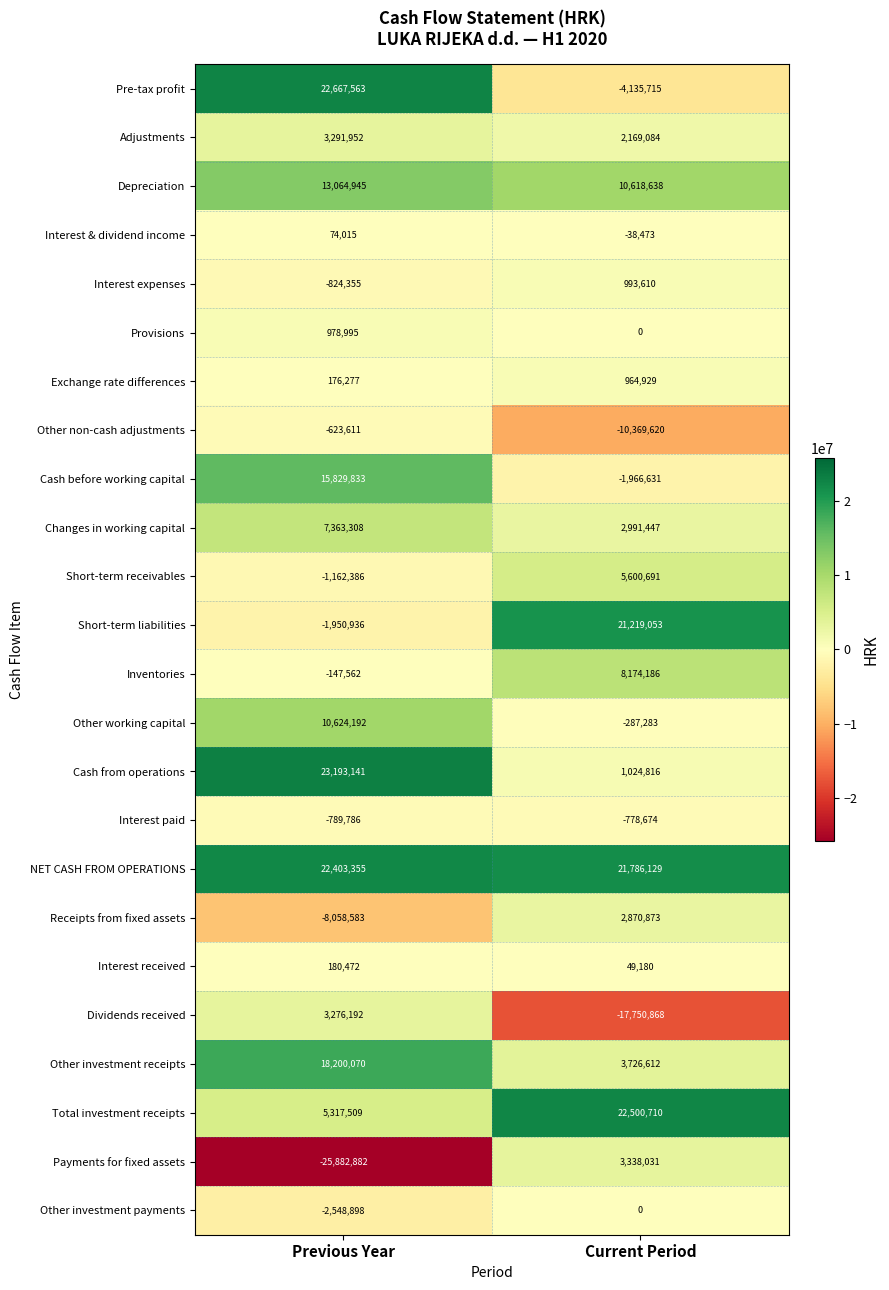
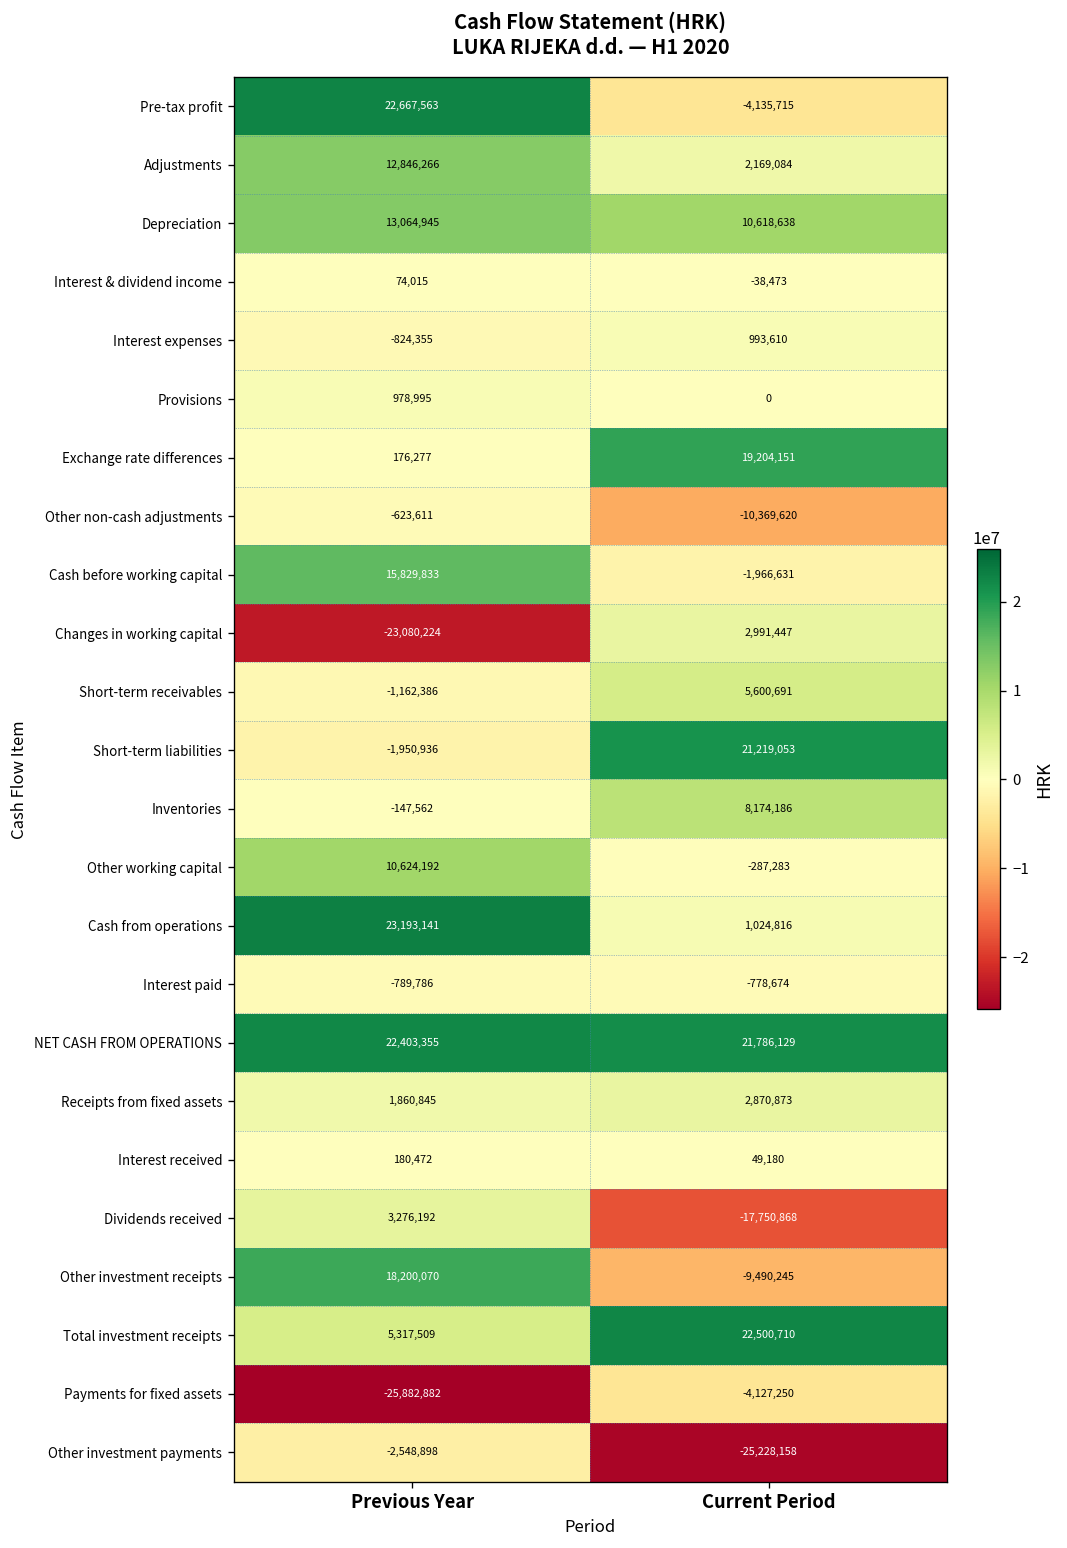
  {
    "Pre-tax profit": {
      "Previous Year": "22,667,563",
      "Current Period": "-4,135,715"
    },
    "Adjustments": {
-     "Previous Year": "3,291,952",
+     "Previous Year": "12,846,266",
      "Current Period": "2,169,084"
    },
    "Depreciation": {
      "Previous Year": "13,064,945",
      "Current Period": "10,618,638"
    },
    "Interest & dividend income": {
      "Previous Year": "74,015",
      "Current Period": "-38,473"
    },
    "Interest expenses": {
      "Previous Year": "-824,355",
      "Current Period": "993,610"
    },
    "Provisions": {
      "Previous Year": "978,995",
      "Current Period": "0"
    },
    "Exchange rate differences": {
      "Previous Year": "176,277",
-     "Current Period": "964,929"
+     "Current Period": "19,204,151"
    },
    "Other non-cash adjustments": {
      "Previous Year": "-623,611",
      "Current Period": "-10,369,620"
    },
    "Cash before working capital": {
      "Previous Year": "15,829,833",
      "Current Period": "-1,966,631"
    },
    "Changes in working capital": {
-     "Previous Year": "7,363,308",
+     "Previous Year": "-23,080,224",
      "Current Period": "2,991,447"
    },
    "Short-term receivables": {
      "Previous Year": "-1,162,386",
      "Current Period": "5,600,691"
    },
    "Short-term liabilities": {
      "Previous Year": "-1,950,936",
      "Current Period": "21,219,053"
    },
    "Inventories": {
      "Previous Year": "-147,562",
      "Current Period": "8,174,186"
    },
    "Other working capital": {
      "Previous Year": "10,624,192",
      "Current Period": "-287,283"
    },
    "Cash from operations": {
      "Previous Year": "23,193,141",
      "Current Period": "1,024,816"
    },
    "Interest paid": {
      "Previous Year": "-789,786",
      "Current Period": "-778,674"
    },
    "NET CASH FROM OPERATIONS": {
      "Previous Year": "22,403,355",
      "Current Period": "21,786,129"
    },
    "Receipts from fixed assets": {
-     "Previous Year": "-8,058,583",
+     "Previous Year": "1,860,845",
      "Current Period": "2,870,873"
    },
    "Interest received": {
      "Previous Year": "180,472",
      "Current Period": "49,180"
    },
    "Dividends received": {
      "Previous Year": "3,276,192",
      "Current Period": "-17,750,868"
    },
    "Other investment receipts": {
      "Previous Year": "18,200,070",
-     "Current Period": "3,726,612"
+     "Current Period": "-9,490,245"
    },
    "Total investment receipts": {
      "Previous Year": "5,317,509",
      "Current Period": "22,500,710"
    },
    "Payments for fixed assets": {
      "Previous Year": "-25,882,882",
-     "Current Period": "3,338,031"
+     "Current Period": "-4,127,250"
    },
    "Other investment payments": {
      "Previous Year": "-2,548,898",
-     "Current Period": "0"
+     "Current Period": "-25,228,158"
    }
  }
